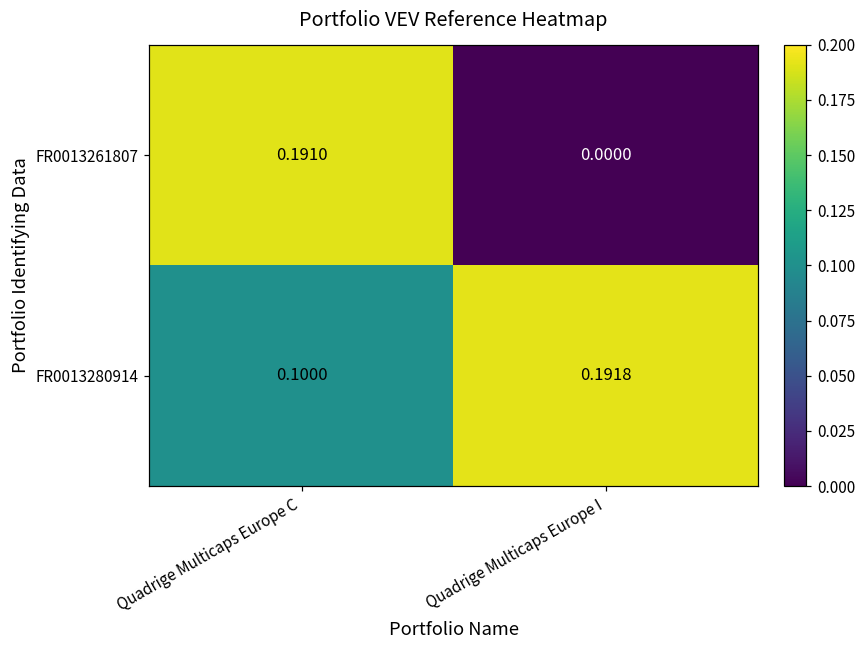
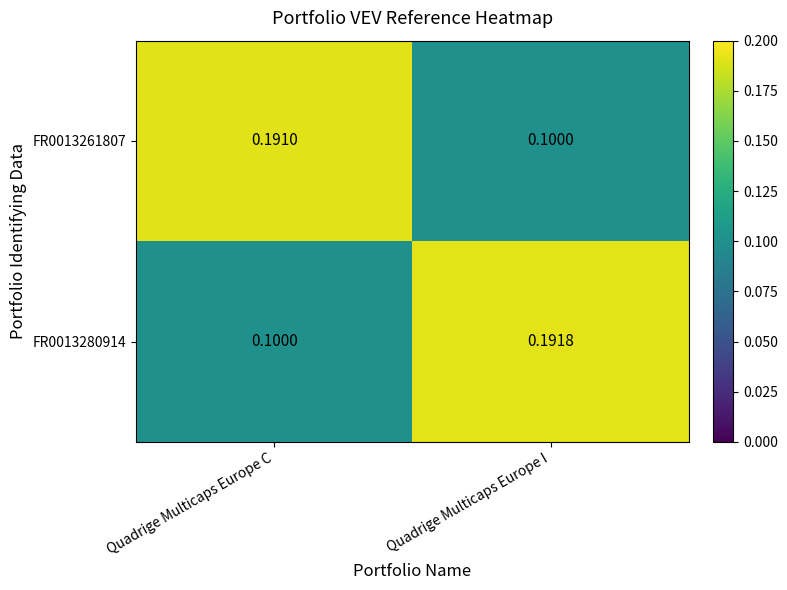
  {
    "FR0013261807": {
      "Quadrige Multicaps Europe C": 0.1910,
-     "Quadrige Multicaps Europe I": 0.0000
+     "Quadrige Multicaps Europe I": 0.1000
    },
    "FR0013280914": {
      "Quadrige Multicaps Europe C": 0.1000,
      "Quadrige Multicaps Europe I": 0.1918
    }
  }
